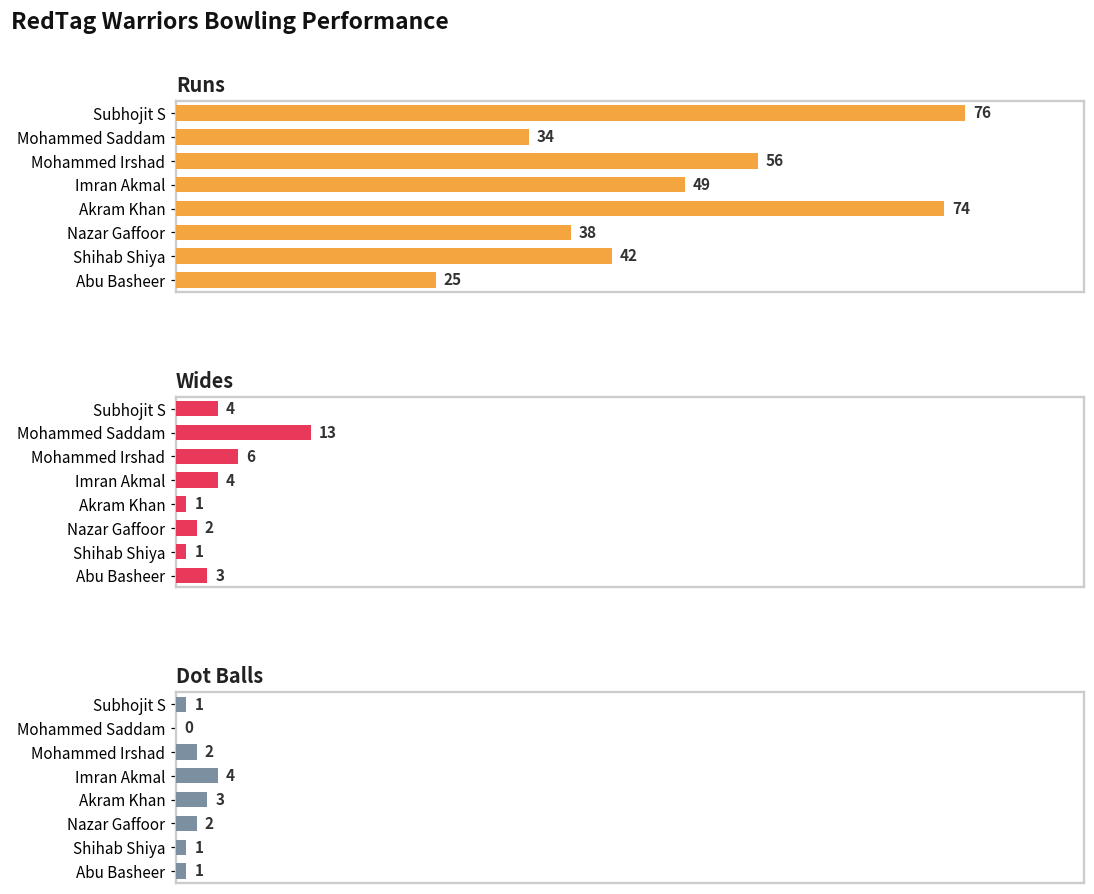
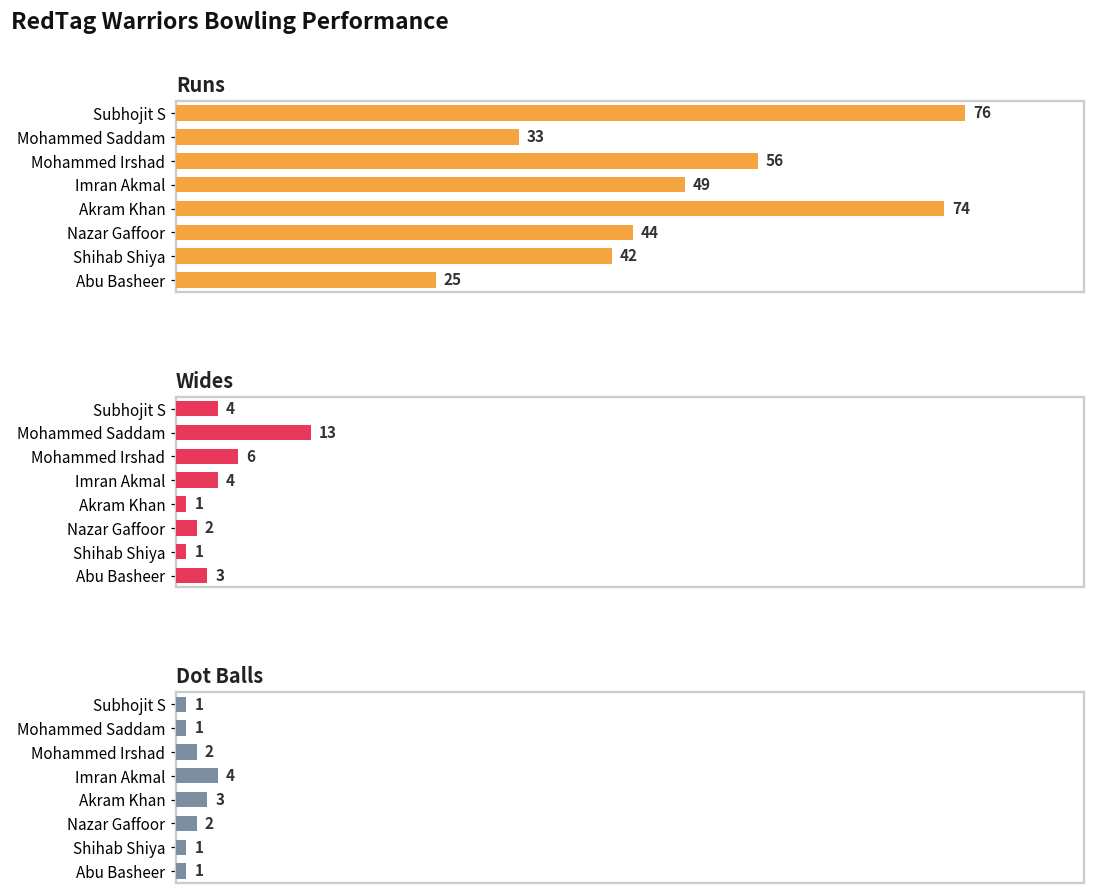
  {
    "Runs": {
      "Subhojit S": 76,
-     "Mohammed Saddam": 34,
+     "Mohammed Saddam": 33,
      "Mohammed Irshad": 56,
      "Imran Akmal": 49,
      "Akram Khan": 74,
-     "Nazar Gaffoor": 38,
+     "Nazar Gaffoor": 44,
      "Shihab Shiya": 42,
      "Abu Basheer": 25
    },
    "Wides": {
      "Subhojit S": 4,
      "Mohammed Saddam": 13,
      "Mohammed Irshad": 6,
      "Imran Akmal": 4,
      "Akram Khan": 1,
      "Nazar Gaffoor": 2,
      "Shihab Shiya": 1,
      "Abu Basheer": 3
    },
    "Dot Balls": {
      "Subhojit S": 1,
-     "Mohammed Saddam": 0,
+     "Mohammed Saddam": 1,
      "Mohammed Irshad": 2,
      "Imran Akmal": 4,
      "Akram Khan": 3,
      "Nazar Gaffoor": 2,
      "Shihab Shiya": 1,
      "Abu Basheer": 1
    }
  }
